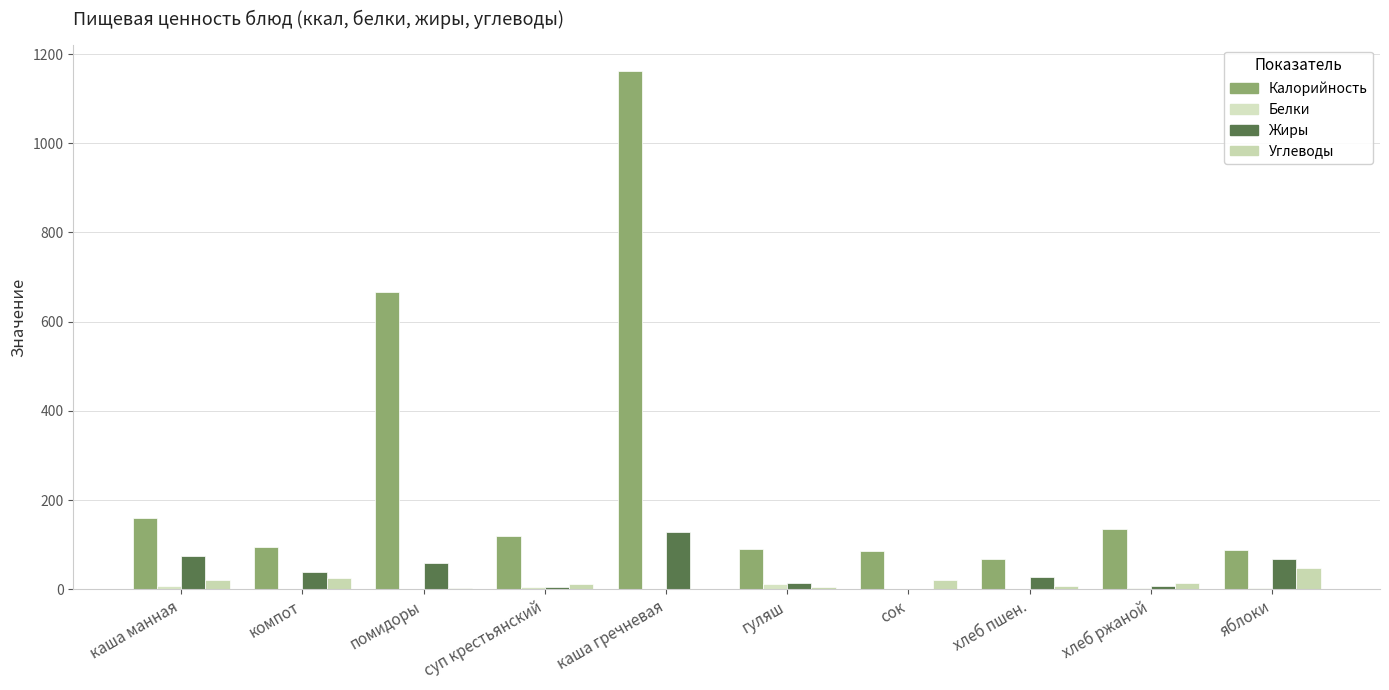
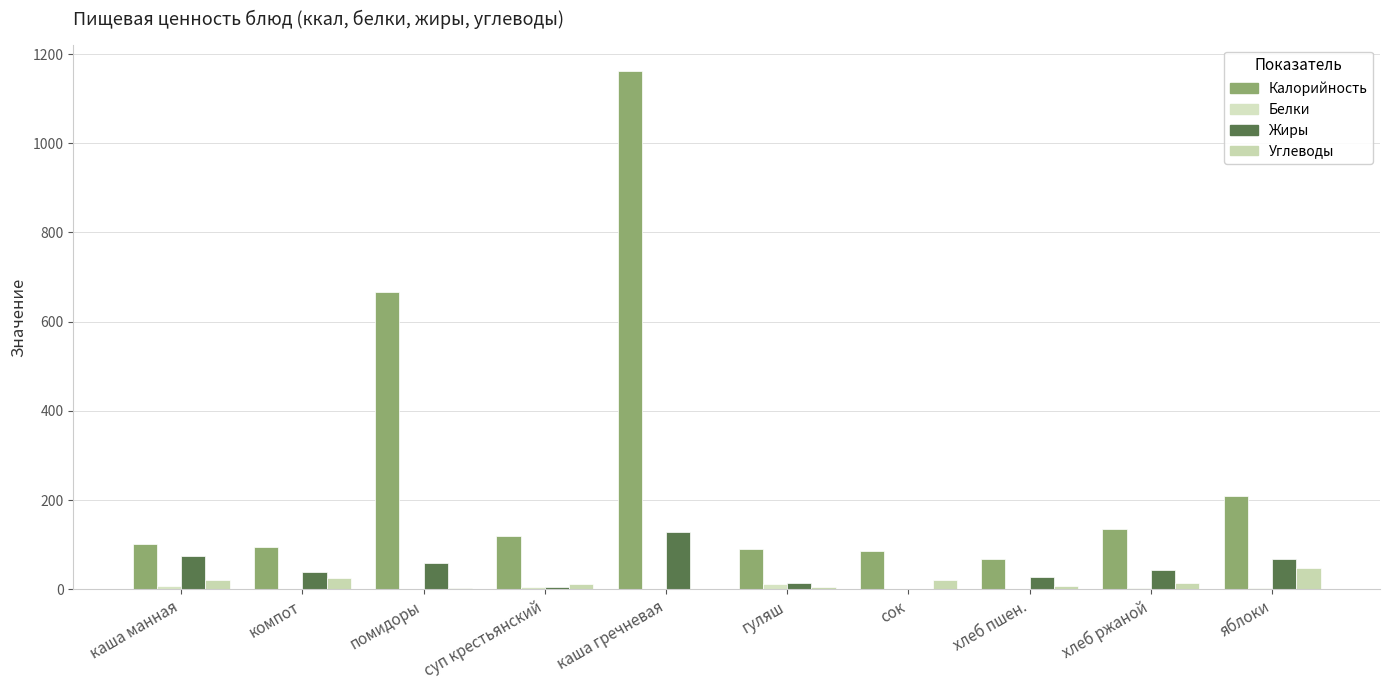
  {
    "Калорийность": {
-     "каша манная": 160,
+     "каша манная": 100,
      "компот": 90,
      "помидоры": 670,
      "суп крестьянский": 120,
      "каша гречневая": 1160,
      "гуляш": 90,
      "сок": 90,
      "хлеб пшен.": 70,
      "хлеб ржаной": 140,
-     "яблоки": 90
+     "яблоки": 210
    },
    "Жиры": {
      "каша манная": 70,
      "компот": 40,
      "помидоры": 60,
      "суп крестьянский": 10,
      "каша гречневая": 130,
      "гуляш": 10,
      "хлеб пшен.": 30,
-     "хлеб ржаной": 10,
+     "хлеб ржаной": 40,
      "яблоки": 70
    }
  }
